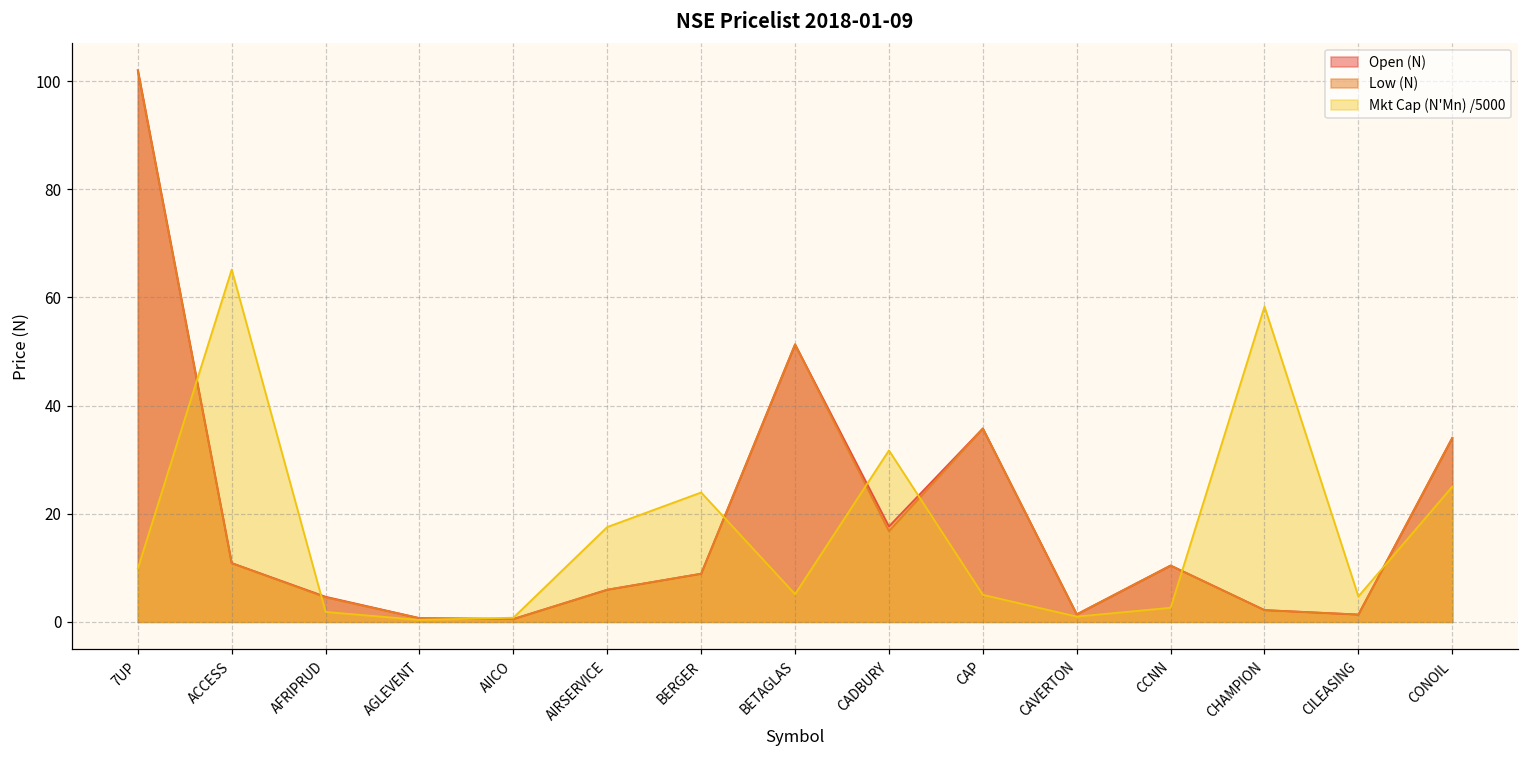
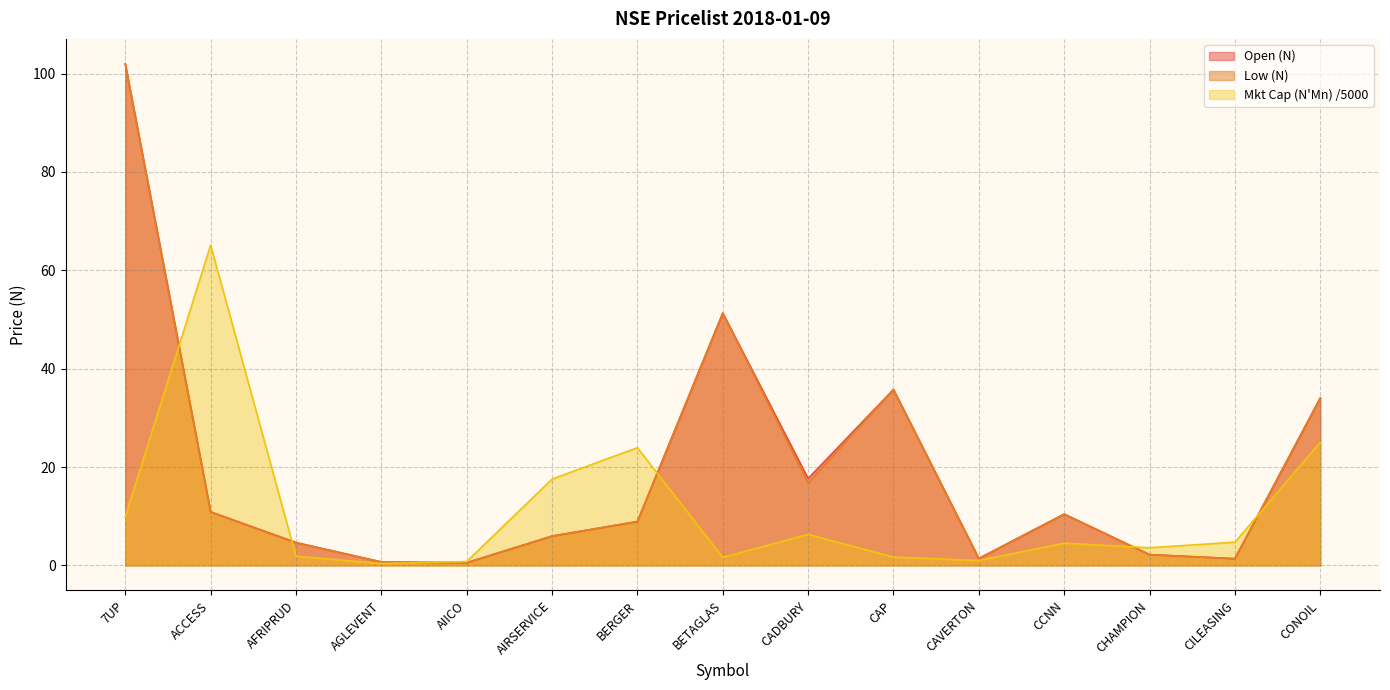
  {
    "Mkt Cap (N'Mn) /5000": {
      "7UP": 10,
      "ACCESS": 65,
      "AFRIPRUD": 2,
      "AIRSERVICE": 18,
      "BERGER": 24,
-     "BETAGLAS": 5,
-     "CADBURY": 32,
-     "CAP": 5,
-     "CCNN": 3,
-     "CHAMPION": 58,
+     "BETAGLAS": 2,
+     "CADBURY": 6,
+     "CAP": 2,
+     "CCNN": 5,
+     "CHAMPION": 4,
      "CILEASING": 5,
      "CONOIL": 25
    }
  }
